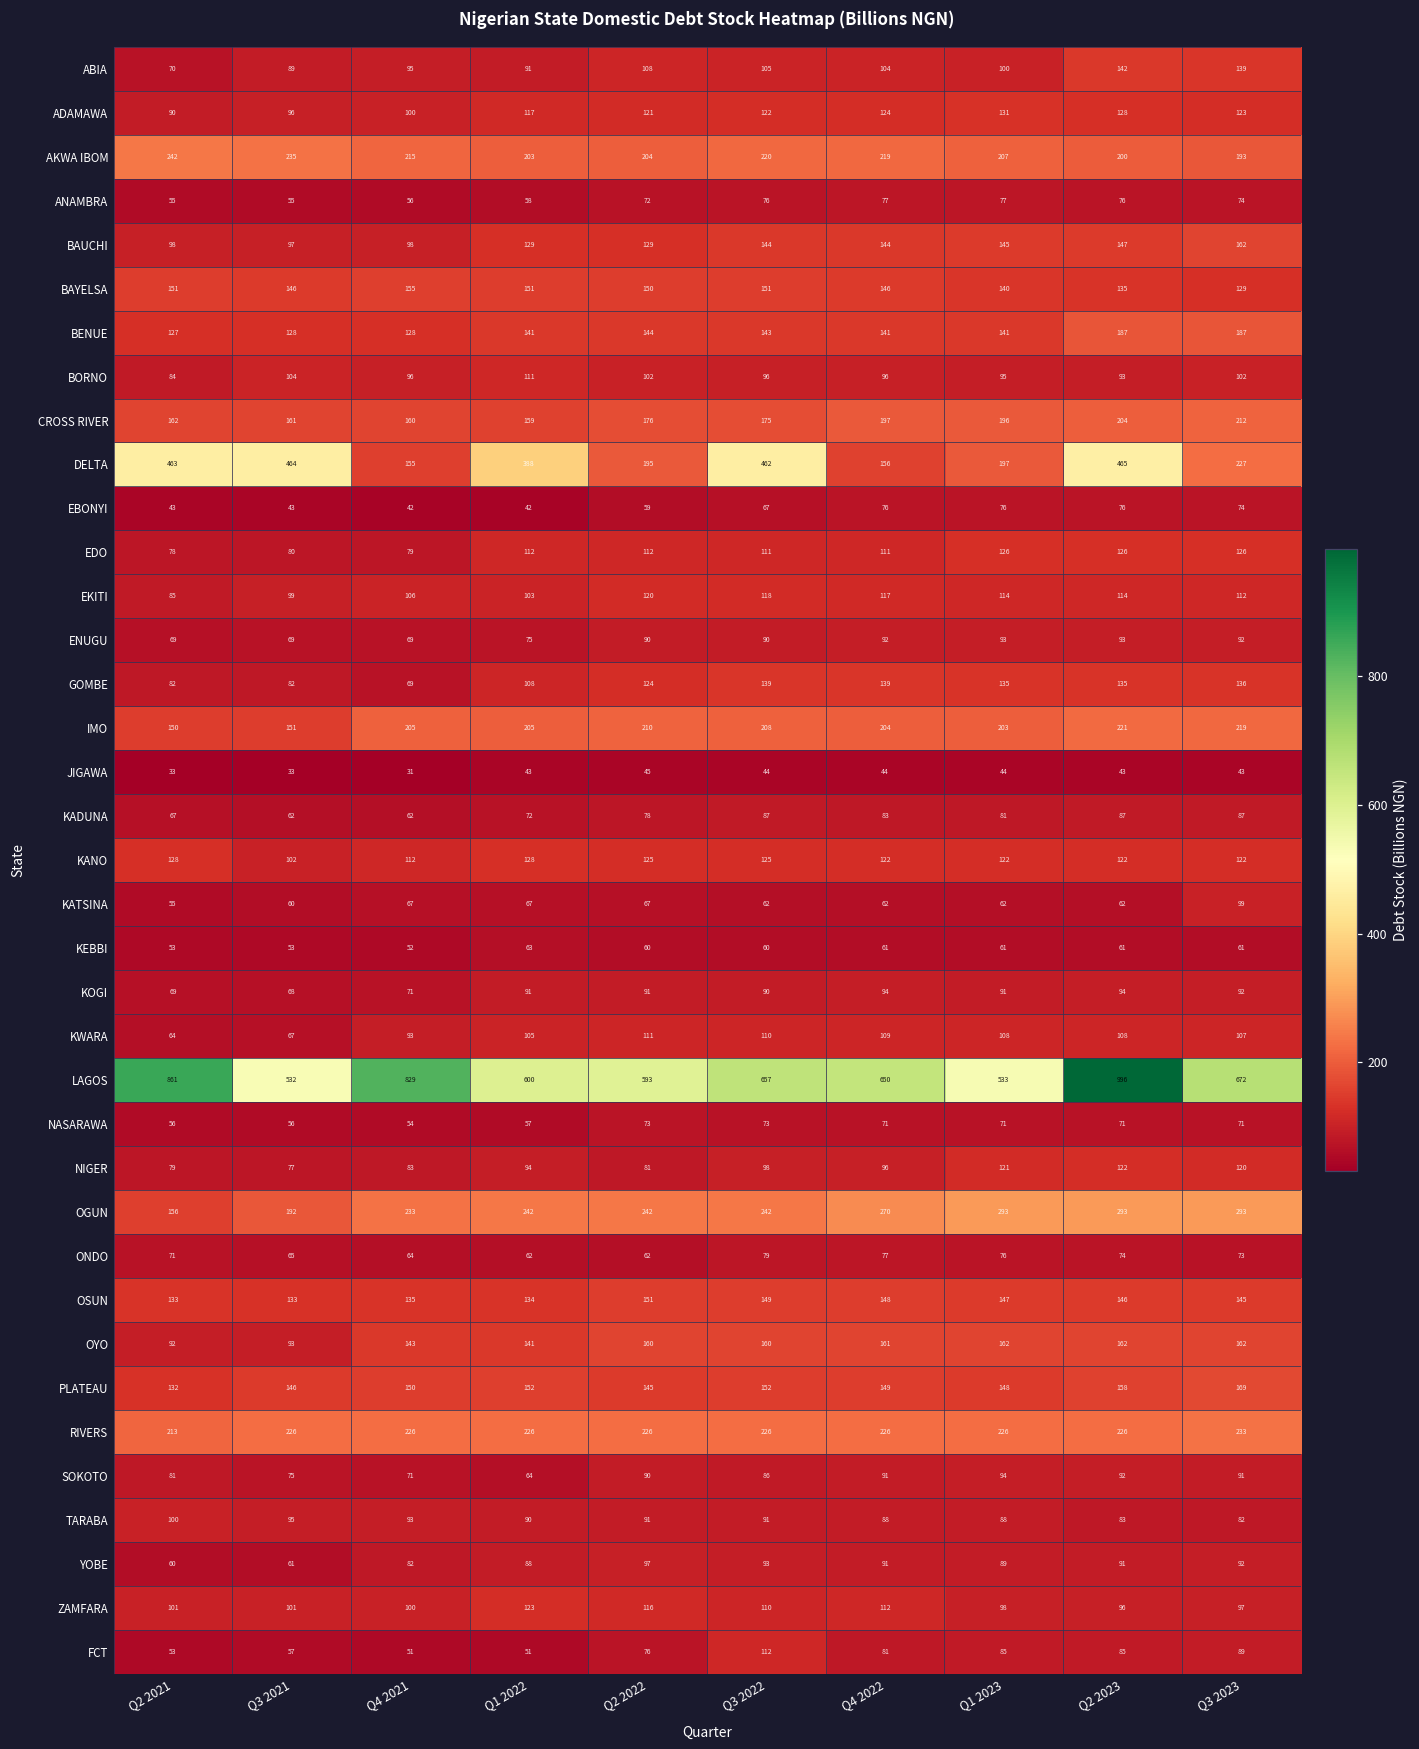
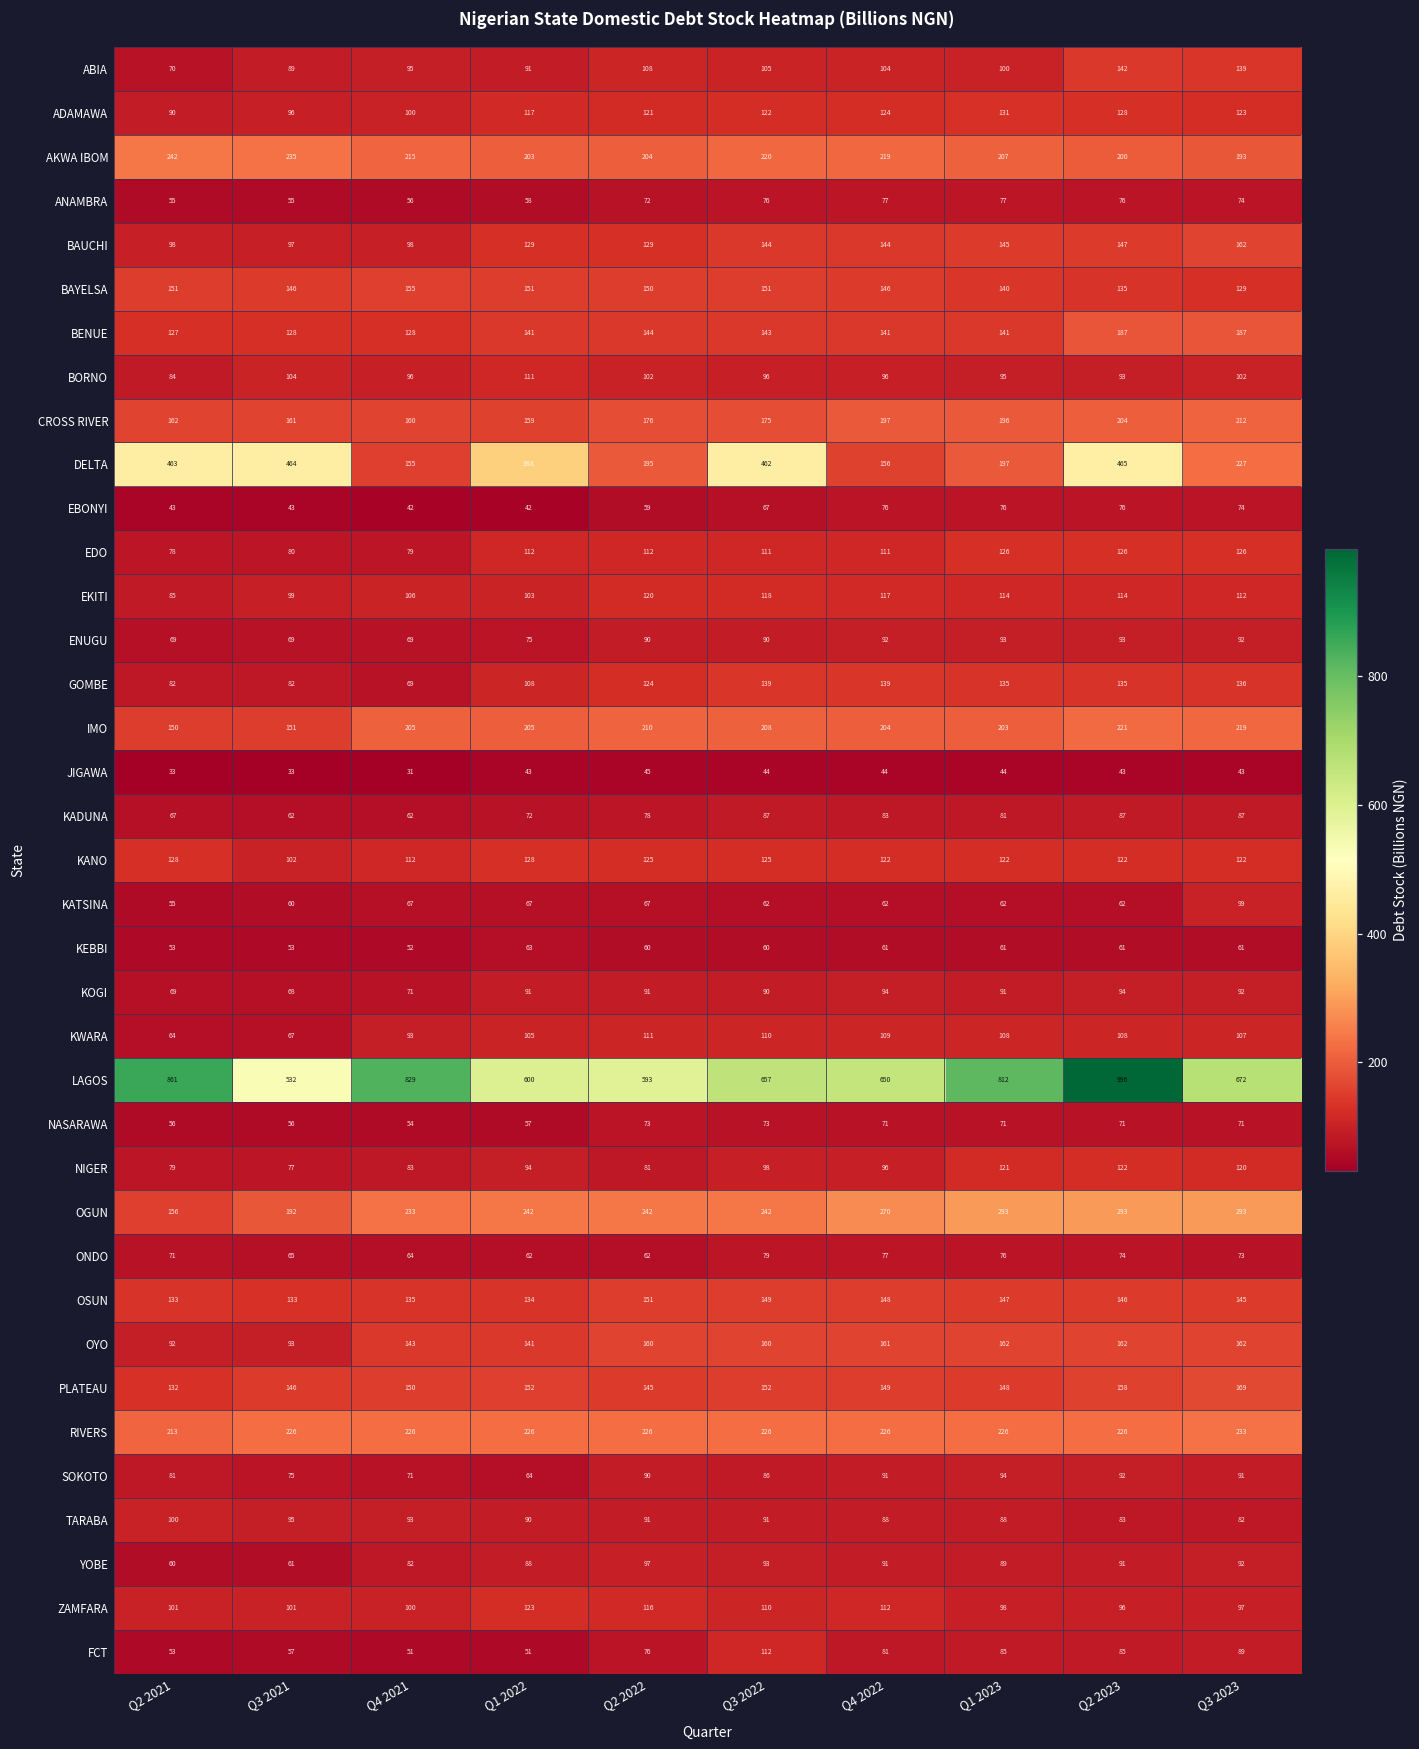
  {
    "LAGOS": {
      "Q2 2021": 861,
      "Q3 2021": 532,
      "Q4 2021": 829,
      "Q1 2022": 600,
      "Q2 2022": 593,
      "Q3 2022": 657,
      "Q4 2022": 650,
-     "Q1 2023": 533,
+     "Q1 2023": 812,
      "Q2 2023": 996,
      "Q3 2023": 672
    }
  }
